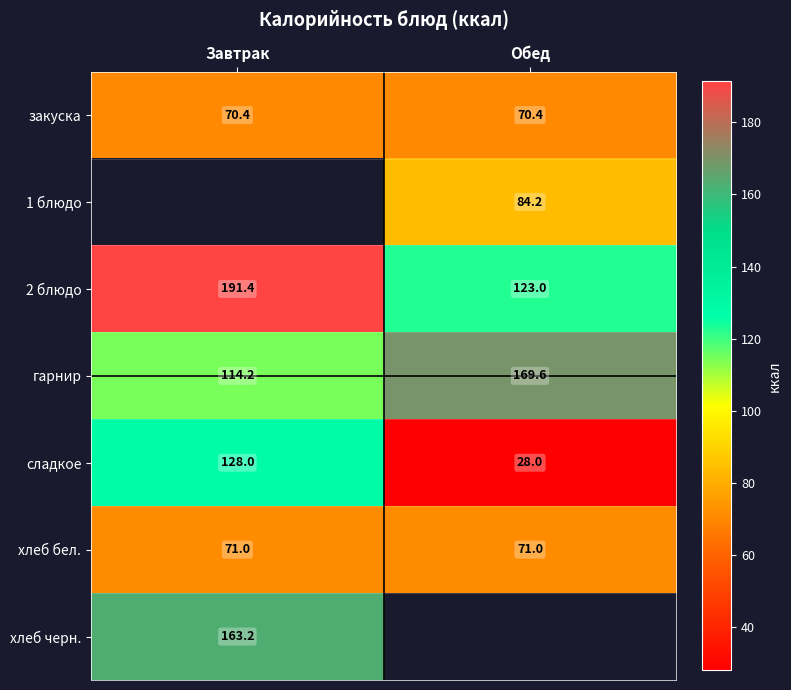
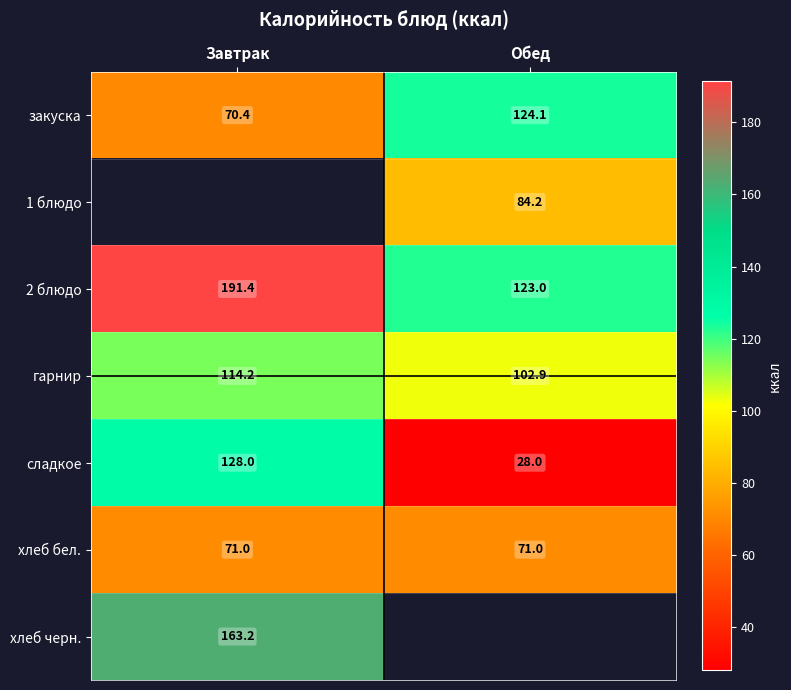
  {
    "закуска": {
-     "Обед": 70.4
+     "Обед": 124.1
    },
    "гарнир": {
-     "Обед": 169.6
+     "Обед": 102.9
    }
  }
